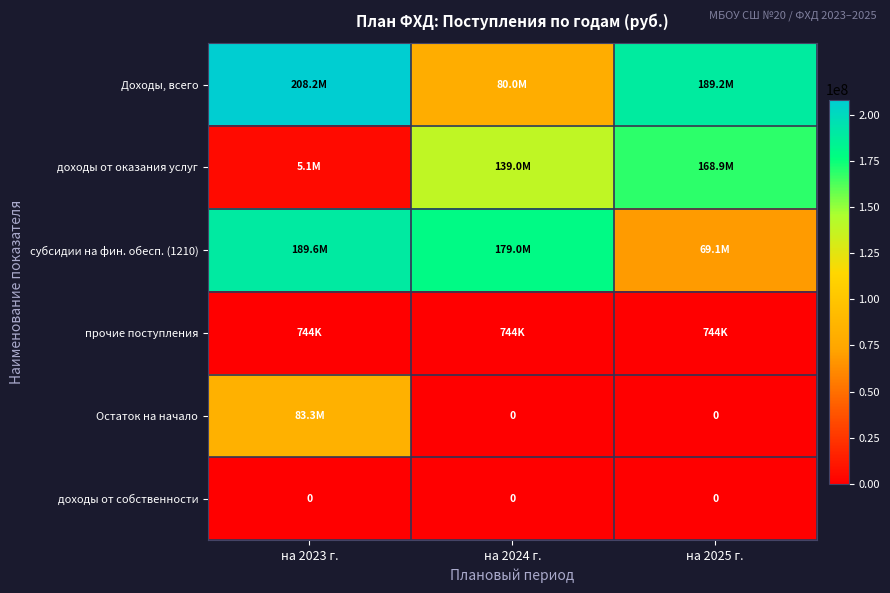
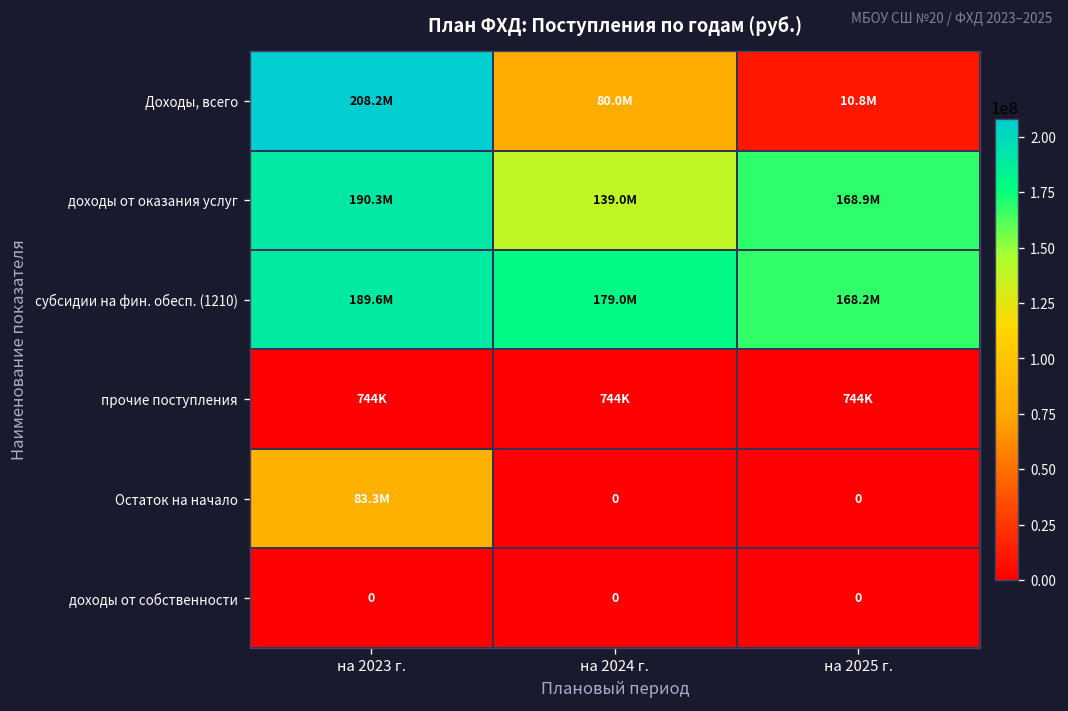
  {
    "Доходы, всего": {
      "на 2023 г.": "208.2M",
      "на 2024 г.": "80.0M",
-     "на 2025 г.": "189.2M"
+     "на 2025 г.": "10.8M"
    },
    "доходы от оказания услуг": {
-     "на 2023 г.": "5.1M",
+     "на 2023 г.": "190.3M",
      "на 2024 г.": "139.0M",
      "на 2025 г.": "168.9M"
    },
    "субсидии на фин. обесп. (1210)": {
      "на 2023 г.": "189.6M",
      "на 2024 г.": "179.0M",
-     "на 2025 г.": "69.1M"
+     "на 2025 г.": "168.2M"
    },
    "прочие поступления": {
      "на 2023 г.": "744K",
      "на 2024 г.": "744K",
      "на 2025 г.": "744K"
    },
    "Остаток на начало": {
      "на 2023 г.": "83.3M",
      "на 2024 г.": "0",
      "на 2025 г.": "0"
    },
    "доходы от собственности": {
      "на 2023 г.": "0",
      "на 2024 г.": "0",
      "на 2025 г.": "0"
    }
  }
